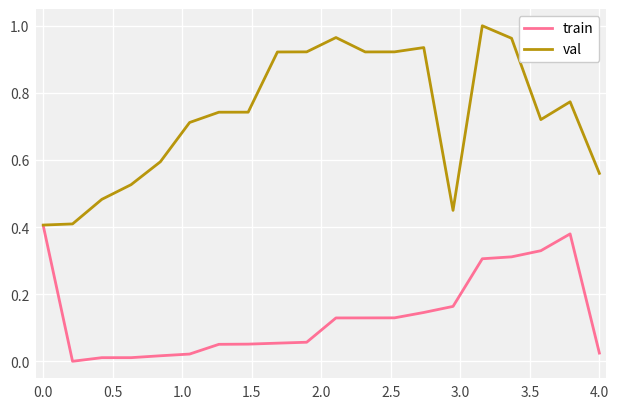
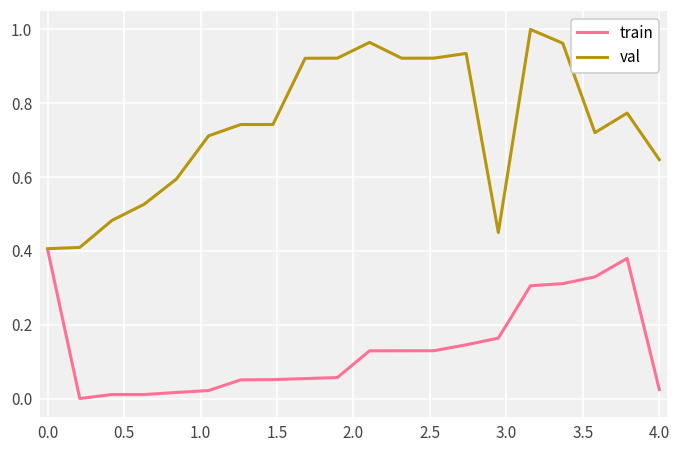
  {
    "train": {
      "4.0": 0.02
    },
    "val": {
-     "4.0": 0.56
+     "4.0": 0.65
    }
  }
